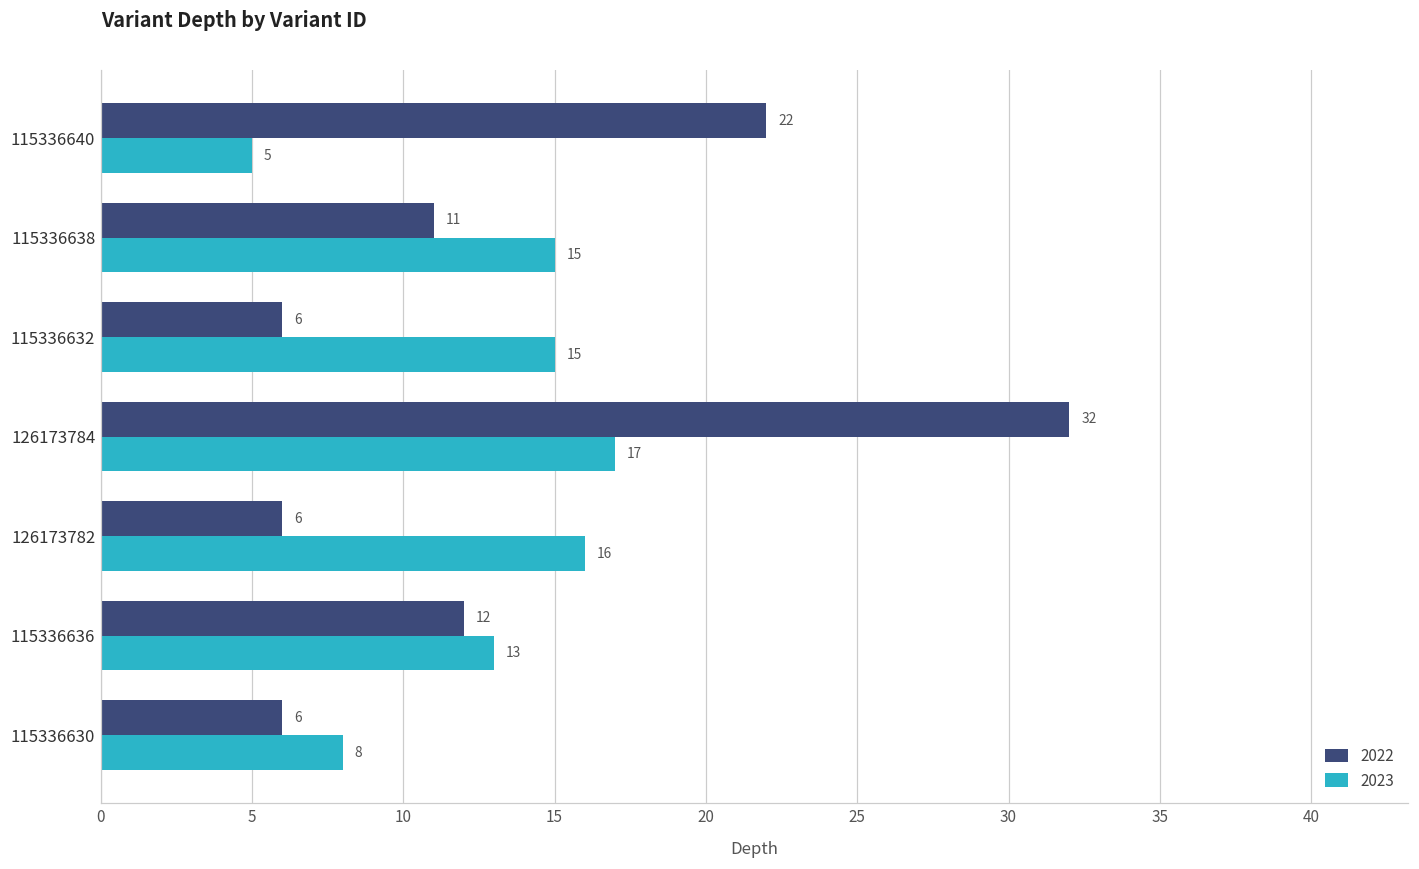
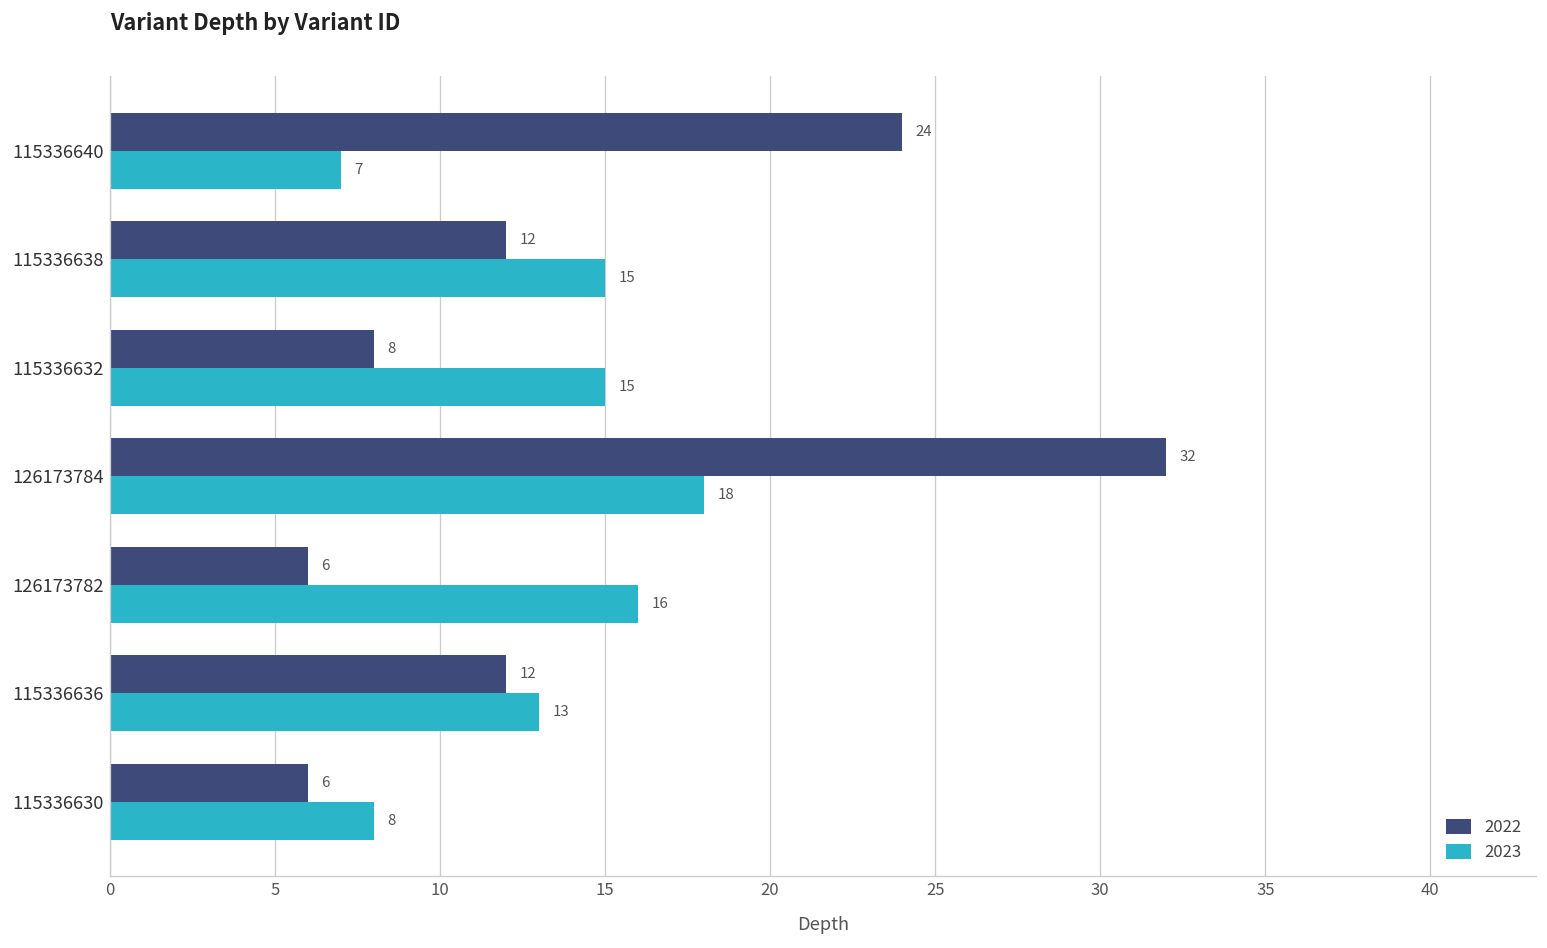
  {
    "2022": {
-     "115336640": 22,
-     "115336638": 11,
-     "115336632": 6,
+     "115336640": 24,
+     "115336638": 12,
+     "115336632": 8,
      "126173784": 32,
      "126173782": 6,
      "115336636": 12,
      "115336630": 6
    },
    "2023": {
-     "115336640": 5,
+     "115336640": 7,
      "115336638": 15,
      "115336632": 15,
-     "126173784": 17,
+     "126173784": 18,
      "126173782": 16,
      "115336636": 13,
      "115336630": 8
    }
  }
